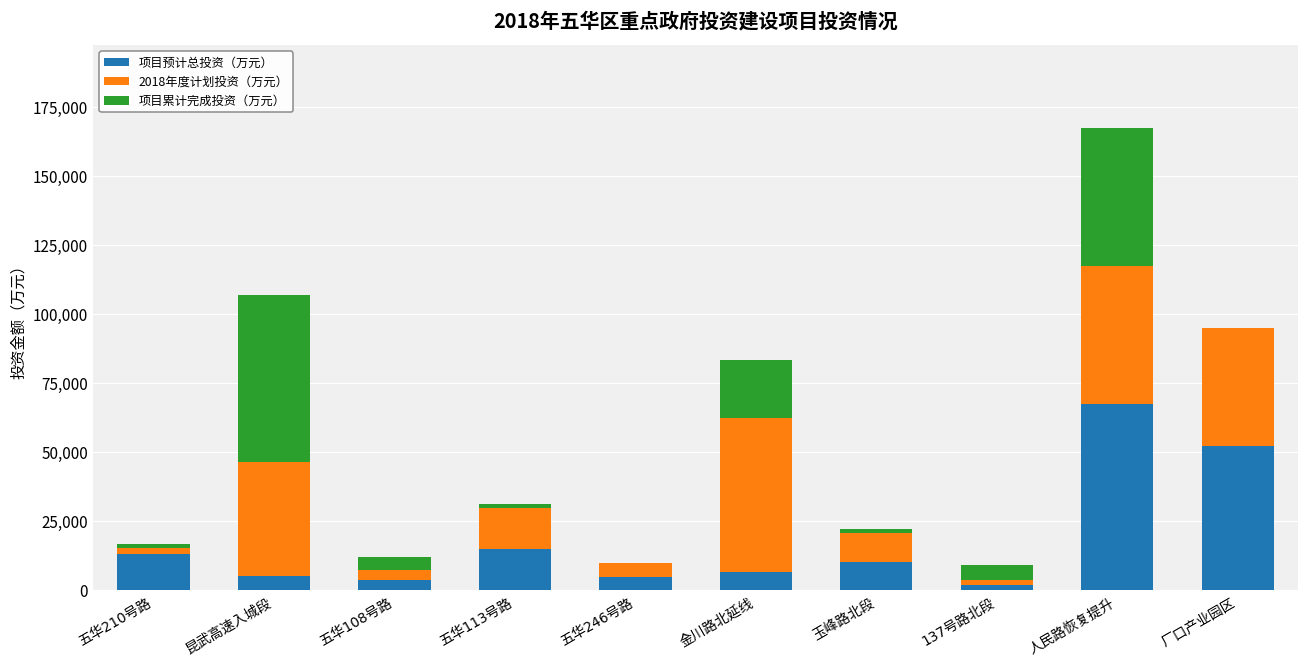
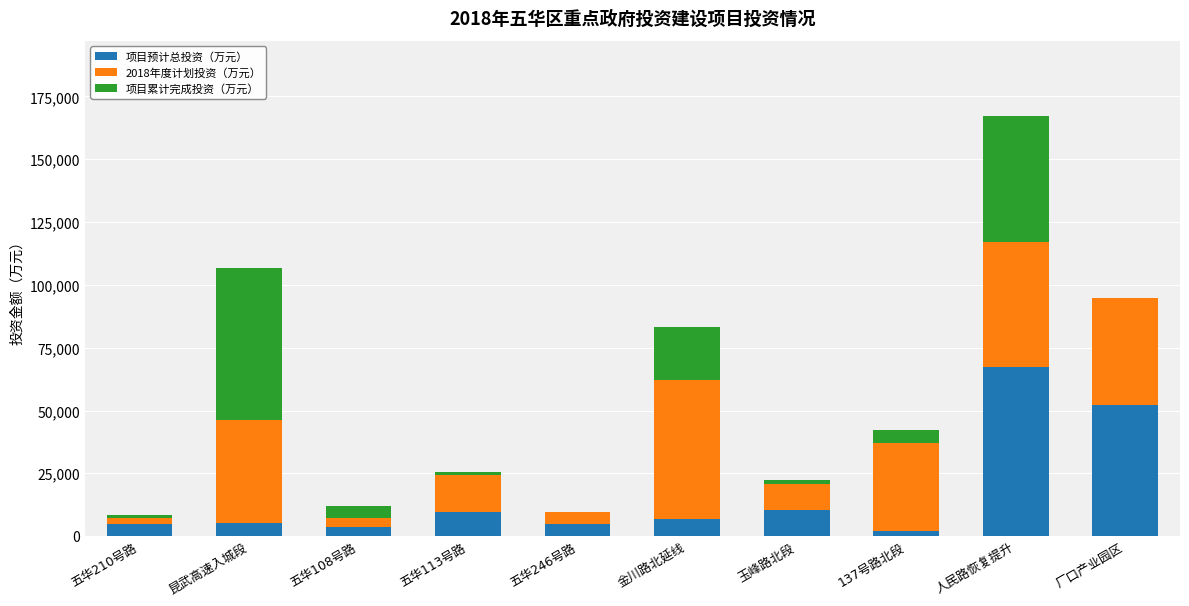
  {
    "项目预计总投资（万元）": {
-     "五华210号路": "13,000",
+     "五华210号路": "5,000",
      "昆武高速入城段": "5,000",
      "五华108号路": "4,000",
-     "五华113号路": "15,000",
+     "五华113号路": "9,000",
      "五华246号路": "5,000",
      "金川路北延线": "7,000",
      "玉峰路北段": "10,000",
      "137号路北段": "2,000",
      "人民路恢复提升": "67,000",
      "厂口产业园区": "52,000"
    },
    "2018年度计划投资（万元）": {
      "五华210号路": "3,000",
      "昆武高速入城段": "41,000",
      "五华108号路": "4,000",
      "五华113号路": "15,000",
      "五华246号路": "5,000",
      "金川路北延线": "56,000",
      "玉峰路北段": "10,000",
-     "137号路北段": "2,000",
+     "137号路北段": "35,000",
      "人民路恢复提升": "50,000",
      "厂口产业园区": "43,000"
    },
    "项目累计完成投资（万元）": {
      "五华210号路": "1,000",
      "昆武高速入城段": "60,000",
      "五华108号路": "5,000",
      "五华113号路": "1,000",
      "五华246号路": "0",
      "金川路北延线": "21,000",
      "玉峰路北段": "1,000",
      "137号路北段": "5,000",
      "人民路恢复提升": "50,000",
      "厂口产业园区": "0"
    }
  }
